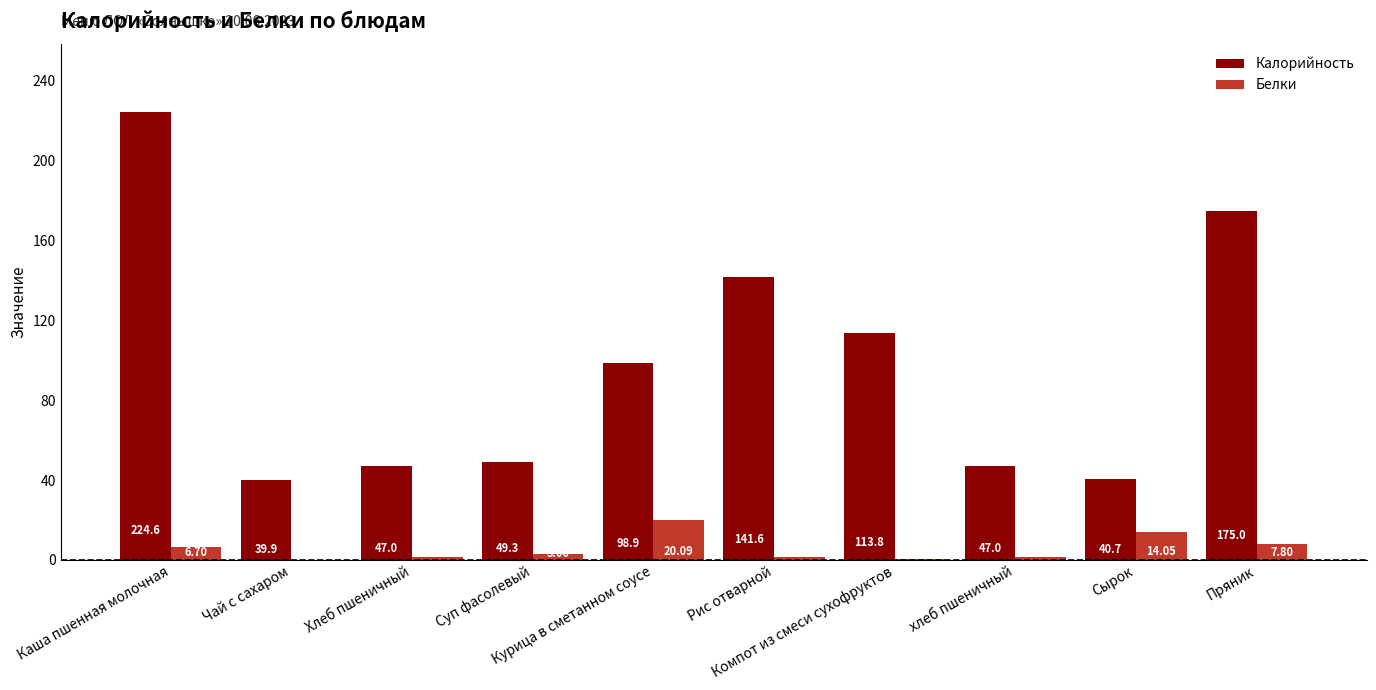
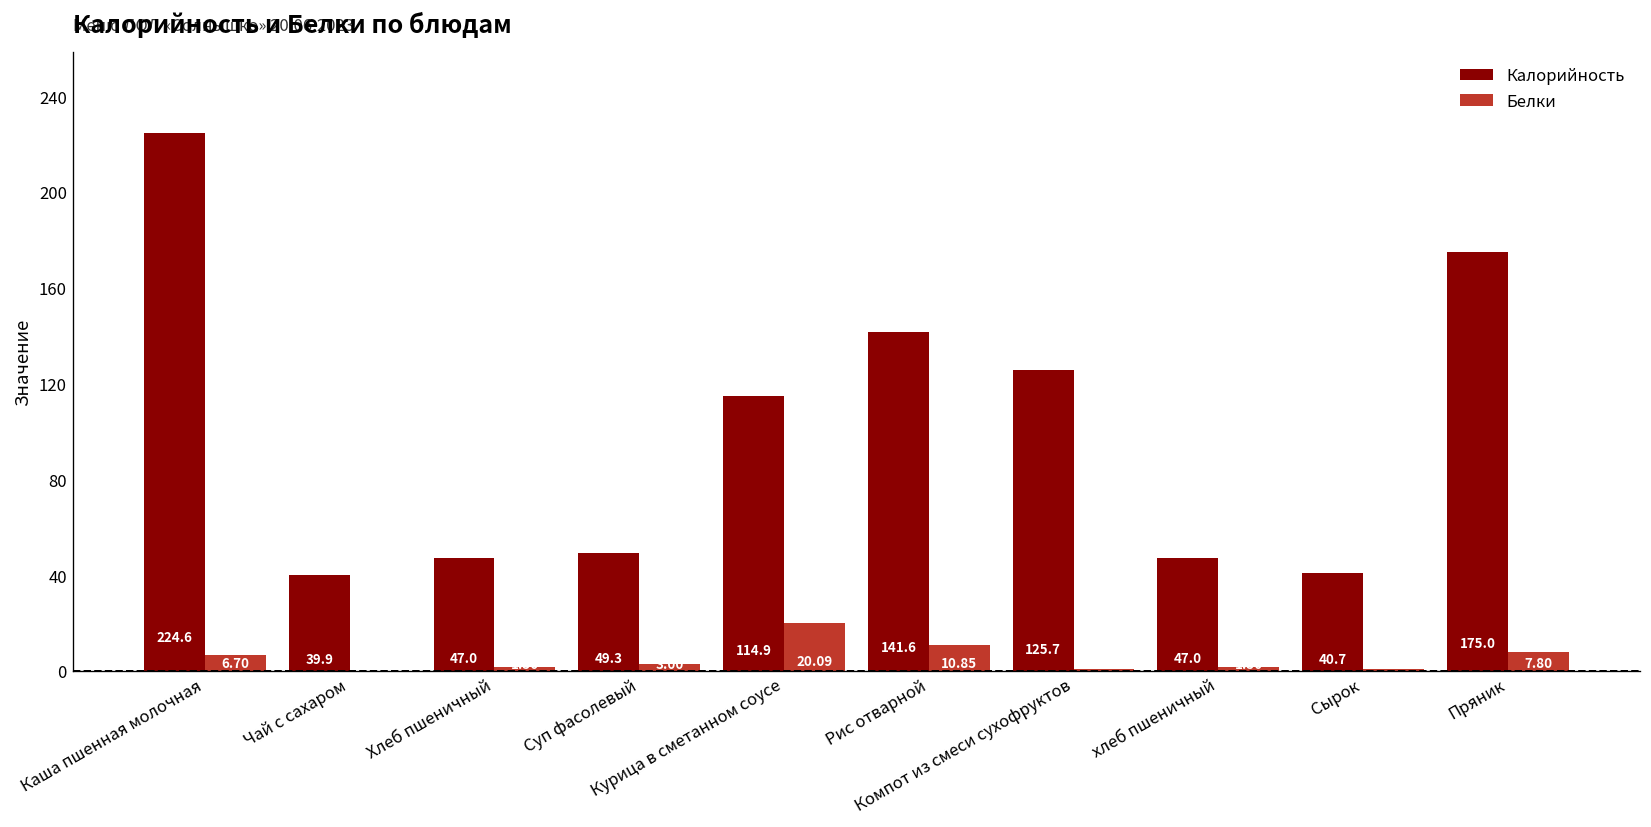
  {
    "Калорийность": {
      "Каша пшенная молочная": 224.6,
      "Чай с сахаром": 39.9,
      "Хлеб пшеничный": 47.0,
      "Суп фасолевый": 49.3,
-     "Курица в сметанном соусе": 98.9,
+     "Курица в сметанном соусе": 114.9,
      "Рис отварной": 141.6,
-     "Компот из смеси сухофруктов": 113.8,
+     "Компот из смеси сухофруктов": 125.7,
      "хлеб пшеничный": 47.0,
      "Сырок": 40.7,
      "Пряник": 175.0
    },
    "Белки": {
      "Хлеб пшеничный": 2,
      "Суп фасолевый": 3,
-     "Рис отварной": 1,
+     "Рис отварной": 11,
      "хлеб пшеничный": 2,
-     "Сырок": 14
+     "Сырок": 1
    }
  }
